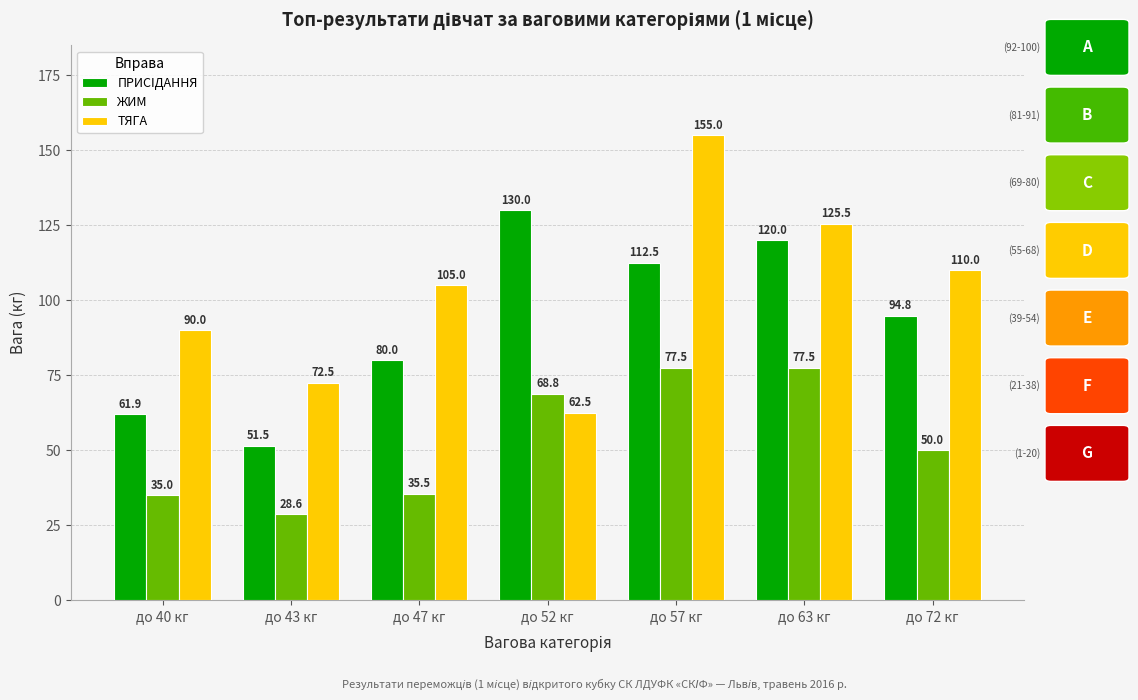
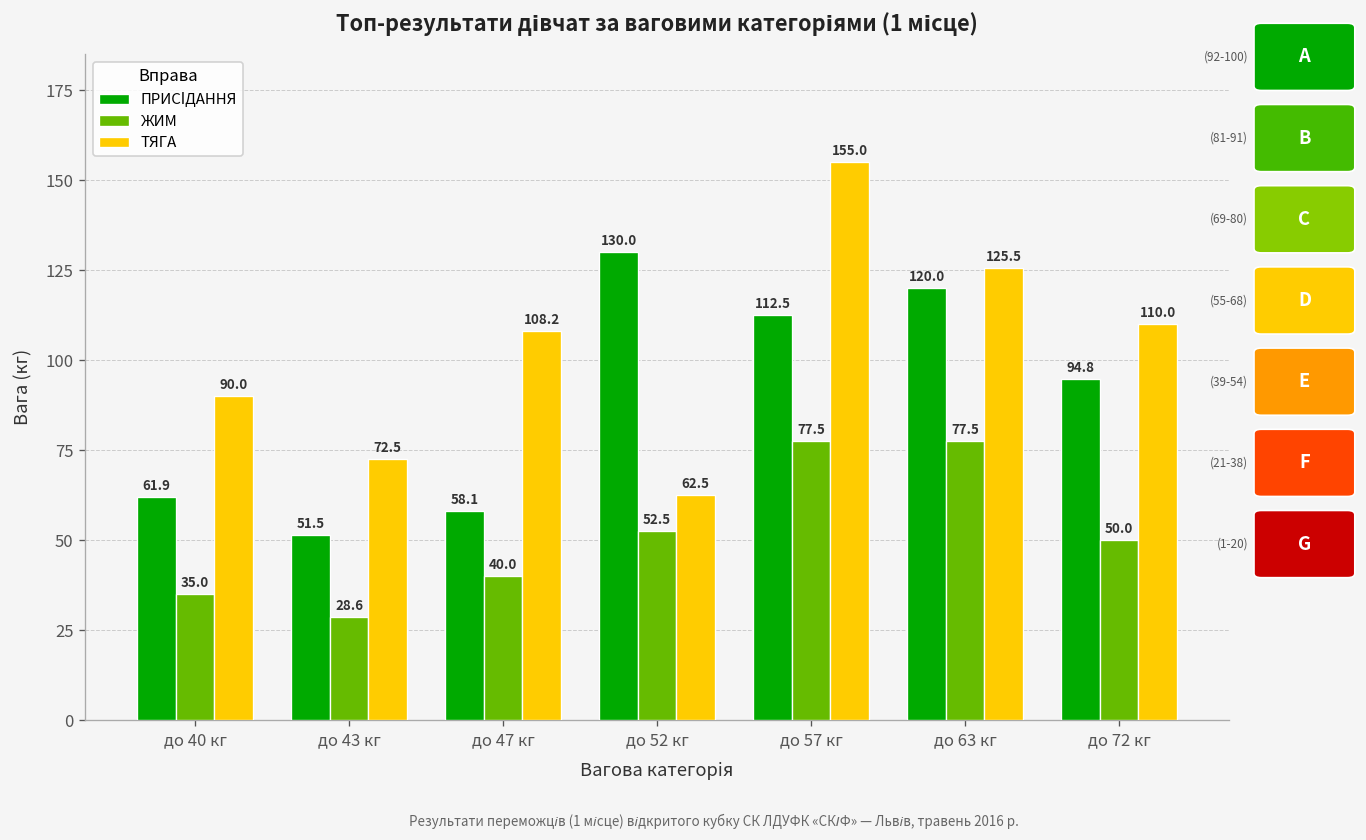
  {
    "ПРИСІДАННЯ": {
      "до 40 кг": 61.9,
      "до 43 кг": 51.5,
-     "до 47 кг": 80.0,
+     "до 47 кг": 58.1,
      "до 52 кг": 130.0,
      "до 57 кг": 112.5,
      "до 63 кг": 120.0,
      "до 72 кг": 94.8
    },
    "ЖИМ": {
      "до 40 кг": 35.0,
      "до 43 кг": 28.6,
-     "до 47 кг": 35.5,
-     "до 52 кг": 68.8,
+     "до 47 кг": 40.0,
+     "до 52 кг": 52.5,
      "до 57 кг": 77.5,
      "до 63 кг": 77.5,
      "до 72 кг": 50.0
    },
    "ТЯГА": {
      "до 40 кг": 90.0,
      "до 43 кг": 72.5,
-     "до 47 кг": 105.0,
+     "до 47 кг": 108.2,
      "до 52 кг": 62.5,
      "до 57 кг": 155.0,
      "до 63 кг": 125.5,
      "до 72 кг": 110.0
    }
  }
